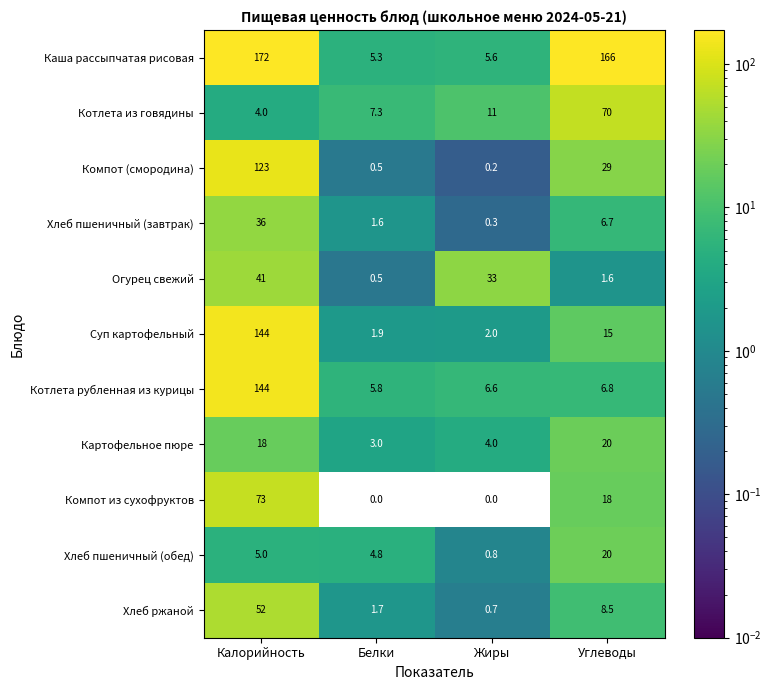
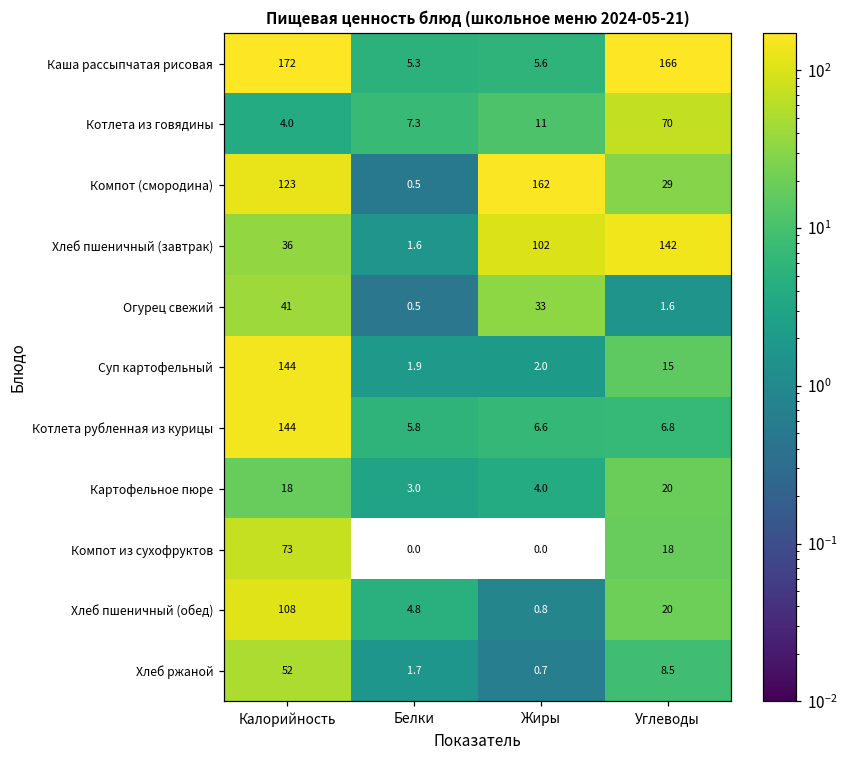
  {
    "Каша рассыпчатая рисовая": {
      "Калорийность": 172,
      "Белки": 5.3,
      "Жиры": 5.6,
      "Углеводы": 166
    },
    "Котлета из говядины": {
      "Калорийность": 4.0,
      "Белки": 7.3,
      "Жиры": 11,
      "Углеводы": 70
    },
    "Компот (смородина)": {
      "Калорийность": 123,
      "Белки": 0.5,
-     "Жиры": 0.2,
+     "Жиры": 162,
      "Углеводы": 29
    },
    "Хлеб пшеничный (завтрак)": {
      "Калорийность": 36,
      "Белки": 1.6,
-     "Жиры": 0.3,
-     "Углеводы": 6.7
+     "Жиры": 102,
+     "Углеводы": 142
    },
    "Огурец свежий": {
      "Калорийность": 41,
      "Белки": 0.5,
      "Жиры": 33,
      "Углеводы": 1.6
    },
    "Суп картофельный": {
      "Калорийность": 144,
      "Белки": 1.9,
      "Жиры": 2.0,
      "Углеводы": 15
    },
    "Котлета рубленная из курицы": {
      "Калорийность": 144,
      "Белки": 5.8,
      "Жиры": 6.6,
      "Углеводы": 6.8
    },
    "Картофельное пюре": {
      "Калорийность": 18,
      "Белки": 3.0,
      "Жиры": 4.0,
      "Углеводы": 20
    },
    "Компот из сухофруктов": {
      "Калорийность": 73,
      "Белки": 0.0,
      "Жиры": 0.0,
      "Углеводы": 18
    },
    "Хлеб пшеничный (обед)": {
-     "Калорийность": 5.0,
+     "Калорийность": 108,
      "Белки": 4.8,
      "Жиры": 0.8,
      "Углеводы": 20
    },
    "Хлеб ржаной": {
      "Калорийность": 52,
      "Белки": 1.7,
      "Жиры": 0.7,
      "Углеводы": 8.5
    }
  }
